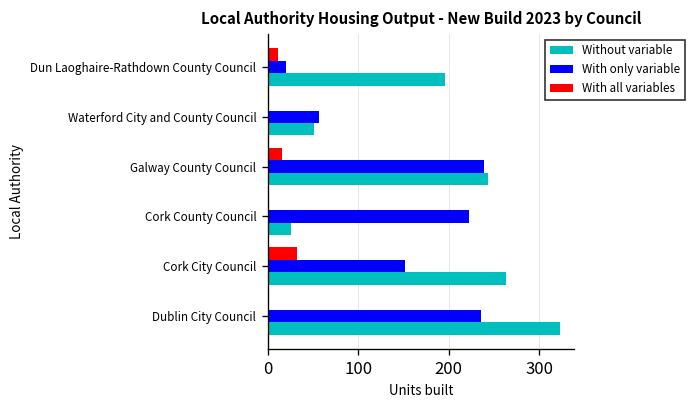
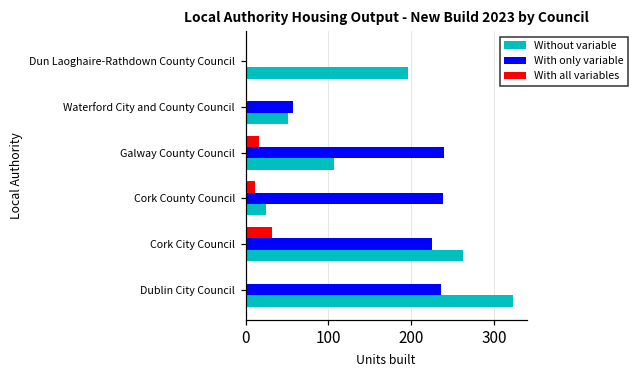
  {
    "Without variable": {
      "Dun Laoghaire-Rathdown County Council": 200,
      "Waterford City and County Council": 50,
-     "Galway County Council": 240,
+     "Galway County Council": 110,
      "Cork County Council": 30,
      "Cork City Council": 260,
      "Dublin City Council": 320
    },
    "With only variable": {
-     "Dun Laoghaire-Rathdown County Council": 20,
+     "Dun Laoghaire-Rathdown County Council": 0,
      "Waterford City and County Council": 60,
      "Galway County Council": 240,
-     "Cork County Council": 220,
-     "Cork City Council": 150,
+     "Cork County Council": 240,
+     "Cork City Council": 230,
      "Dublin City Council": 240
    },
    "With all variables": {
-     "Dun Laoghaire-Rathdown County Council": 10,
+     "Dun Laoghaire-Rathdown County Council": 0,
      "Waterford City and County Council": 0,
      "Galway County Council": 20,
-     "Cork County Council": 0,
+     "Cork County Council": 10,
      "Cork City Council": 30,
      "Dublin City Council": 0
    }
  }
